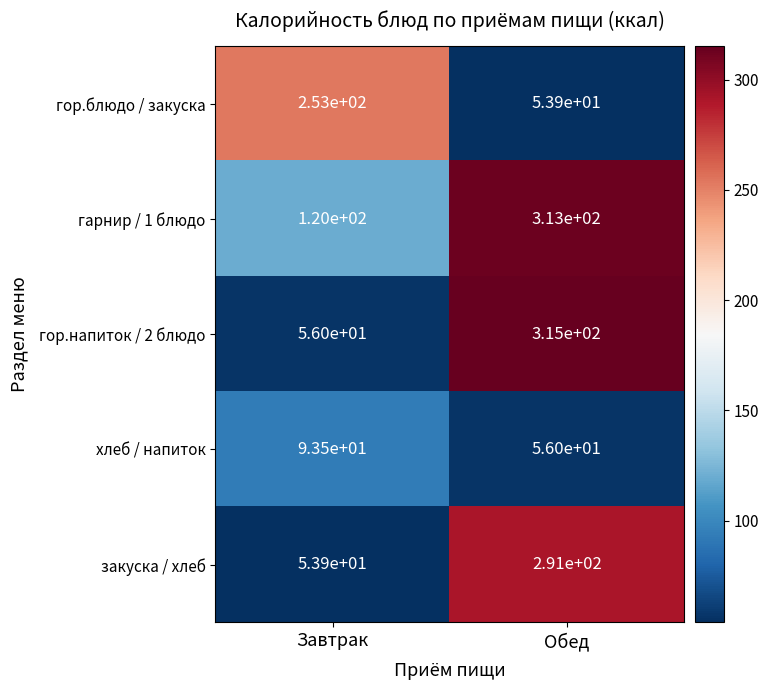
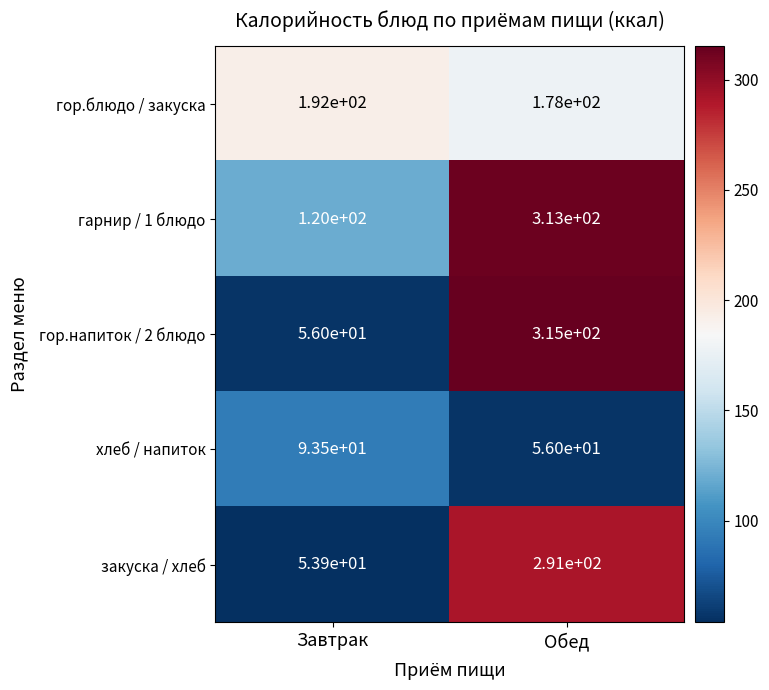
  {
    "гор.блюдо / закуска": {
-     "Завтрак": "2.53e+02",
-     "Обед": "5.39e+01"
+     "Завтрак": "1.92e+02",
+     "Обед": "1.78e+02"
    },
    "гарнир / 1 блюдо": {
      "Завтрак": "1.20e+02",
      "Обед": "3.13e+02"
    },
    "гор.напиток / 2 блюдо": {
      "Завтрак": "5.60e+01",
      "Обед": "3.15e+02"
    },
    "хлеб / напиток": {
      "Завтрак": "9.35e+01",
      "Обед": "5.60e+01"
    },
    "закуска / хлеб": {
      "Завтрак": "5.39e+01",
      "Обед": "2.91e+02"
    }
  }
